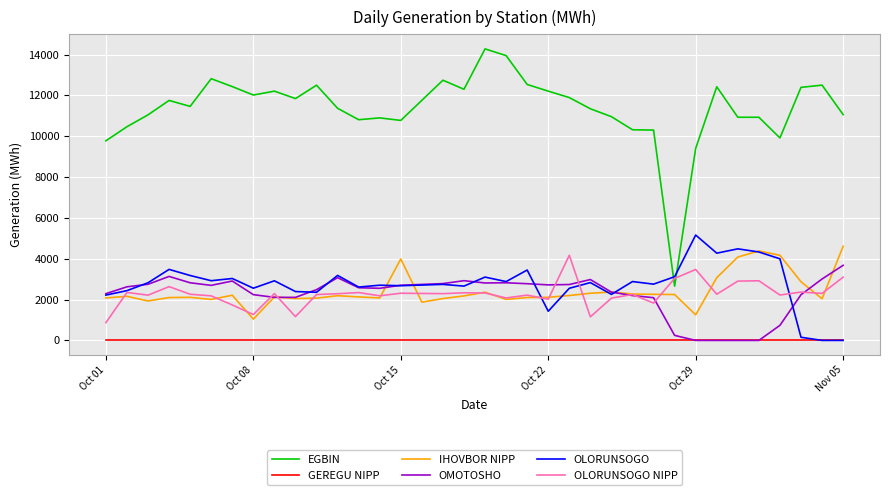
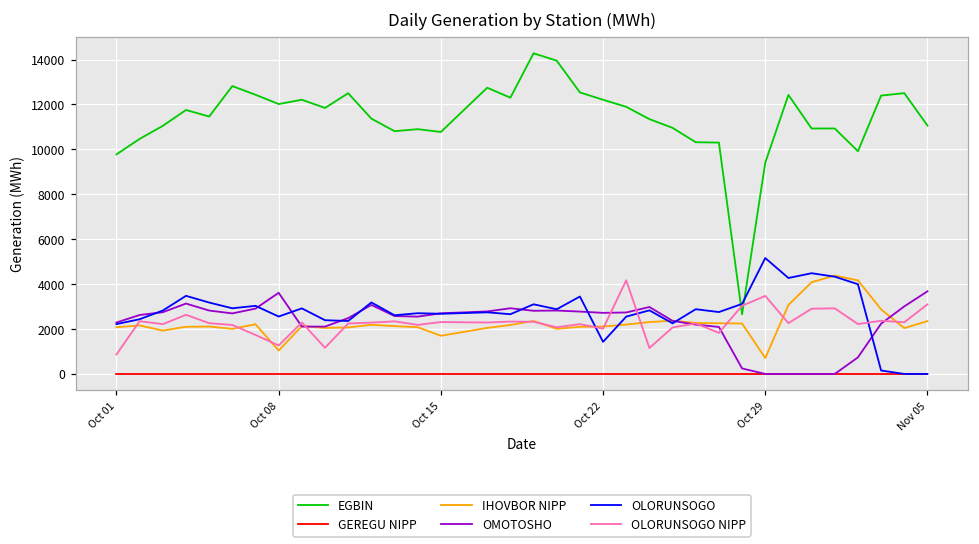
  {
    "EGBIN": {
      "Oct 01": 9800,
      "Oct 08": 12000,
      "Oct 15": 10800,
      "Oct 22": 12200,
      "Oct 29": 9400,
      "Nov 05": 11100
    },
    "GEREGU NIPP": {
      "Oct 01": 0,
      "Oct 08": 0,
      "Oct 15": 0,
      "Oct 22": 0
    },
    "IHOVBOR NIPP": {
      "Oct 01": 2100,
      "Oct 08": 1000,
-     "Oct 15": 4000,
-     "Oct 29": 1300,
-     "Nov 05": 4600
+     "Oct 15": 1700,
+     "Oct 29": 700,
+     "Nov 05": 2400
    },
    "OMOTOSHO": {
-     "Oct 08": 2200,
+     "Oct 08": 3600,
      "Oct 22": 2700,
      "Nov 05": 3700
    },
    "OLORUNSOGO": {
      "Oct 08": 2600,
      "Oct 22": 1400,
      "Oct 29": 5200
    },
    "OLORUNSOGO NIPP": {
      "Oct 01": 900,
      "Oct 08": 1300,
      "Oct 15": 2300,
      "Oct 29": 3500,
      "Nov 05": 3100
    }
  }
